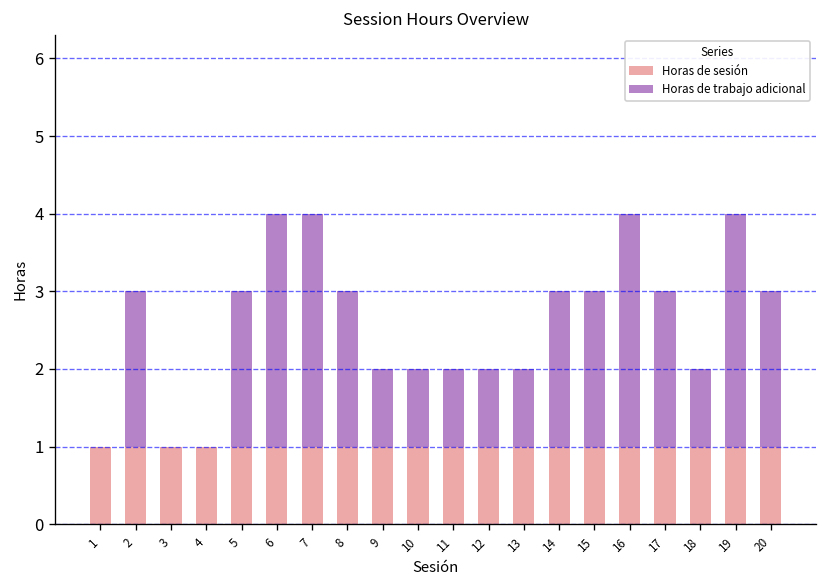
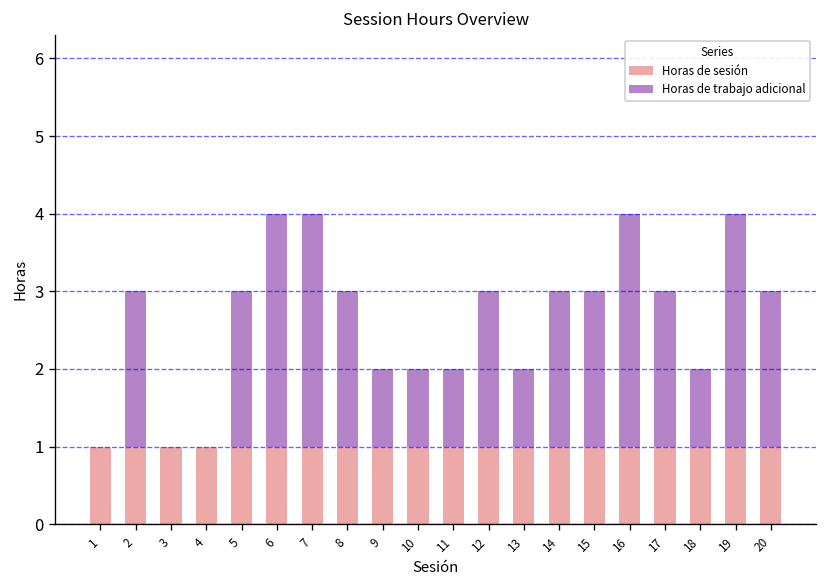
  {
    "Horas de sesión": {
      "1": 1,
      "2": 1,
      "3": 1,
      "4": 1,
      "5": 1,
      "6": 1,
      "7": 1,
      "8": 1,
      "9": 1,
      "10": 1,
      "11": 1,
      "12": 1,
      "13": 1,
      "14": 1,
      "15": 1,
      "16": 1,
      "17": 1,
      "18": 1,
      "19": 1,
      "20": 1
    },
    "Horas de trabajo adicional": {
      "1": 0,
      "2": 2,
      "3": 0,
      "4": 0,
      "5": 2,
      "6": 3,
      "7": 3,
      "8": 2,
      "9": 1,
      "10": 1,
      "11": 1,
-     "12": 1,
+     "12": 2,
      "13": 1,
      "14": 2,
      "15": 2,
      "16": 3,
      "17": 2,
      "18": 1,
      "19": 3,
      "20": 2
    }
  }
